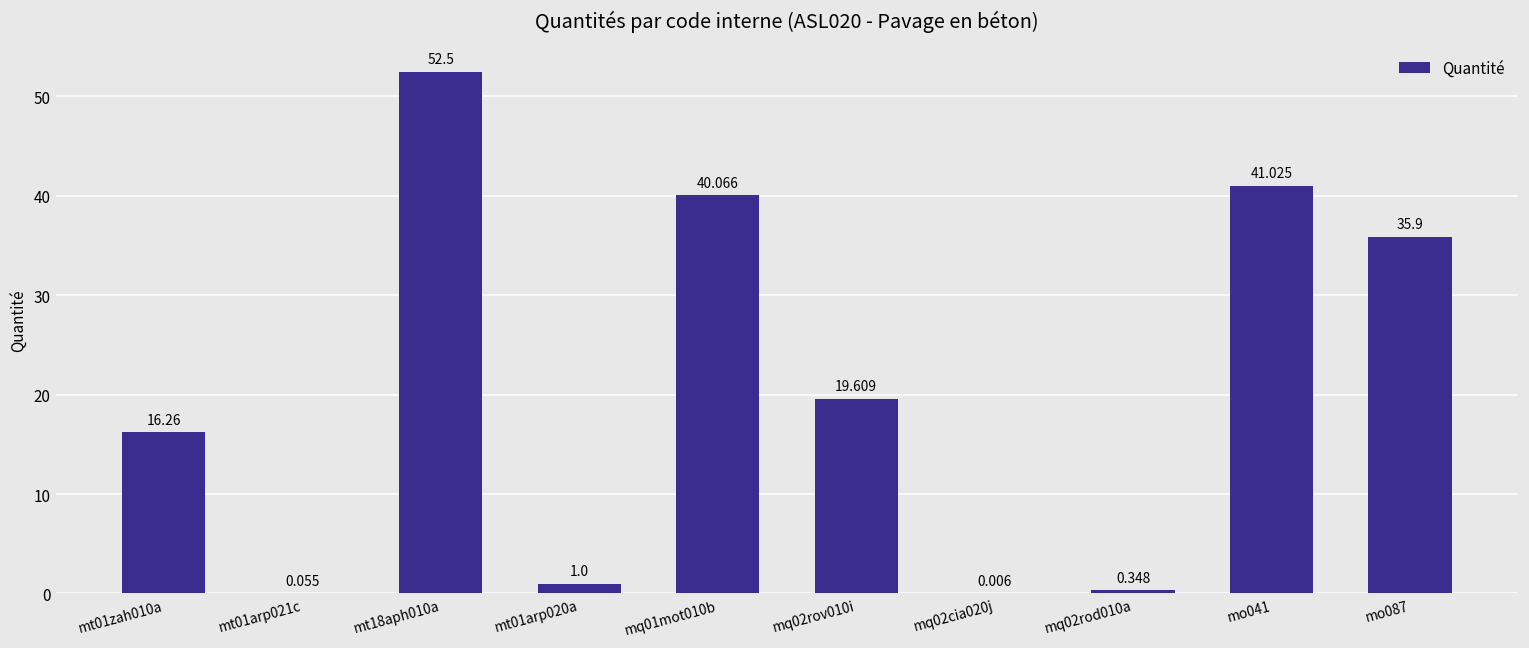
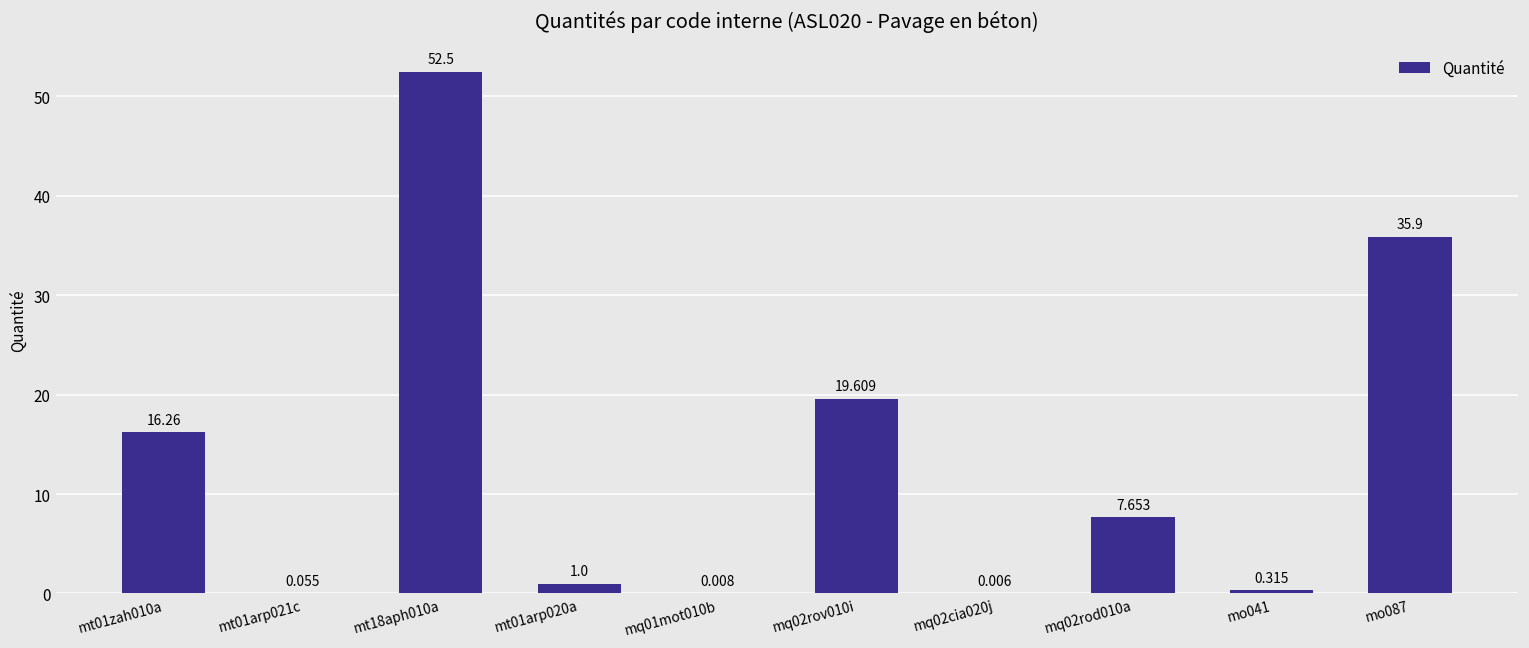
  {
    "mt01zah010a": 16.26,
    "mt01arp021c": 0.055,
    "mt18aph010a": 52.5,
    "mt01arp020a": 1.0,
-   "mq01mot010b": 40.066,
+   "mq01mot010b": 0.008,
    "mq02rov010i": 19.609,
    "mq02cia020j": 0.006,
-   "mq02rod010a": 0.348,
-   "mo041": 41.025,
+   "mq02rod010a": 7.653,
+   "mo041": 0.315,
    "mo087": 35.9
  }
